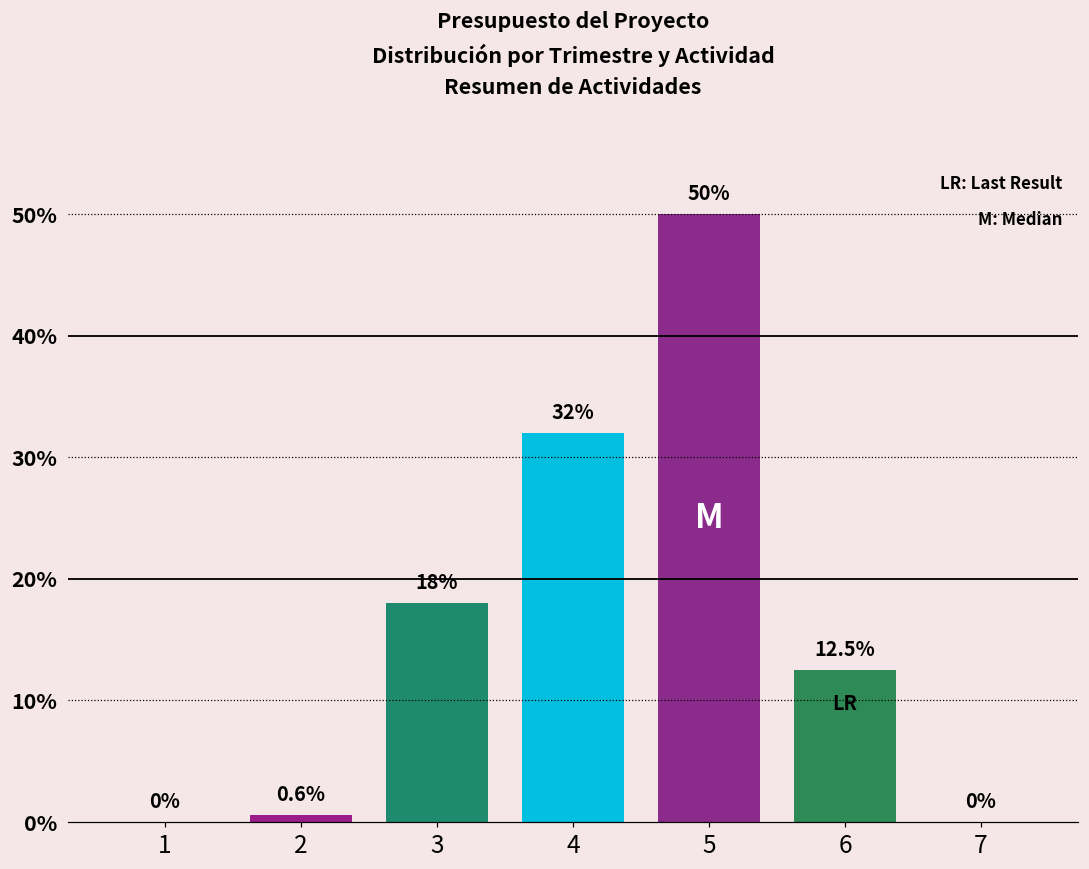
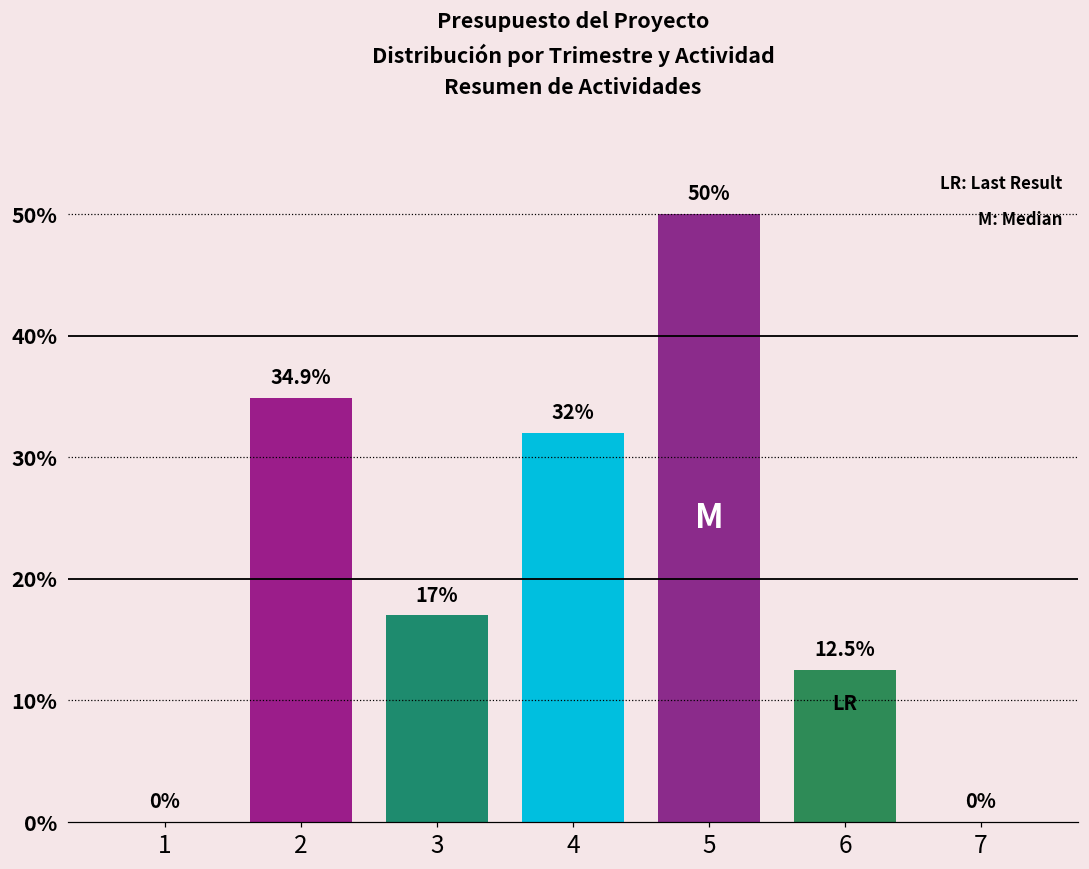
  {
    "1": "0%",
-   "2": "0.6%",
-   "3": "18%",
+   "2": "34.9%",
+   "3": "17%",
    "4": "32%",
    "5": "50%",
    "6": "12.5%",
    "7": "0%"
  }
